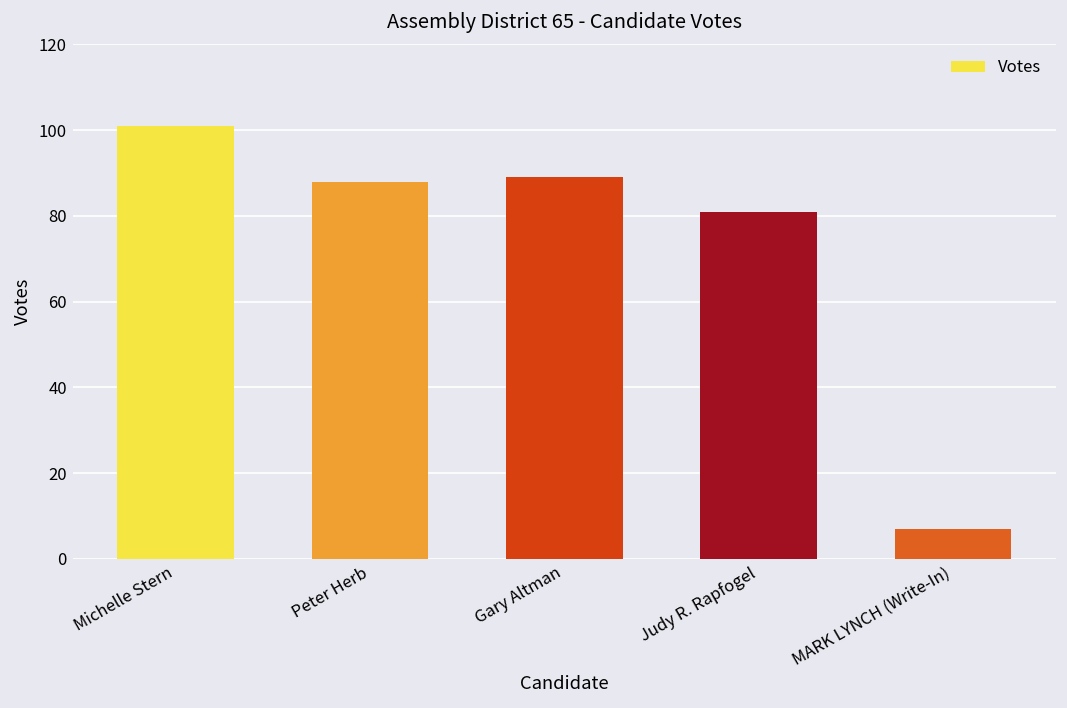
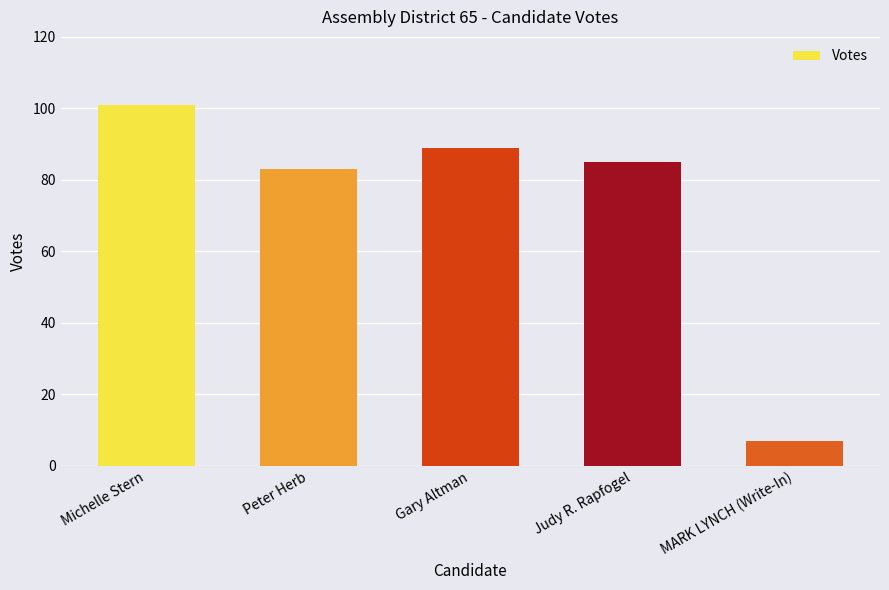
  {
    "Michelle Stern": 101,
-   "Peter Herb": 88,
+   "Peter Herb": 83,
    "Gary Altman": 89,
-   "Judy R. Rapfogel": 81,
+   "Judy R. Rapfogel": 85,
    "MARK LYNCH (Write-In)": 7
  }
